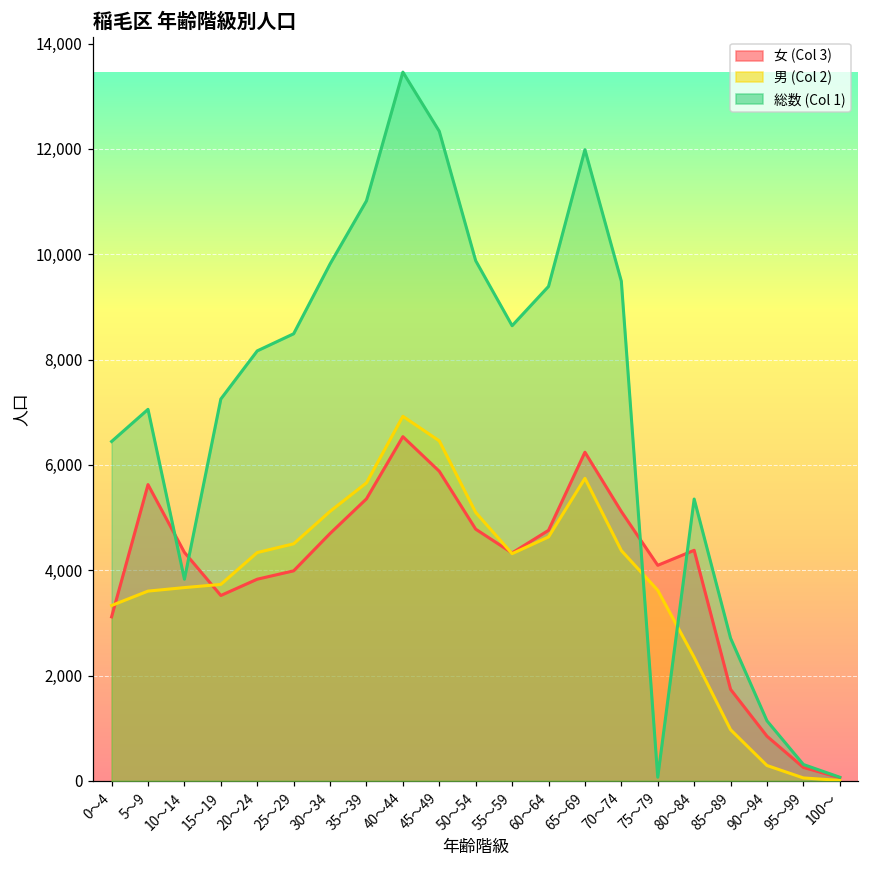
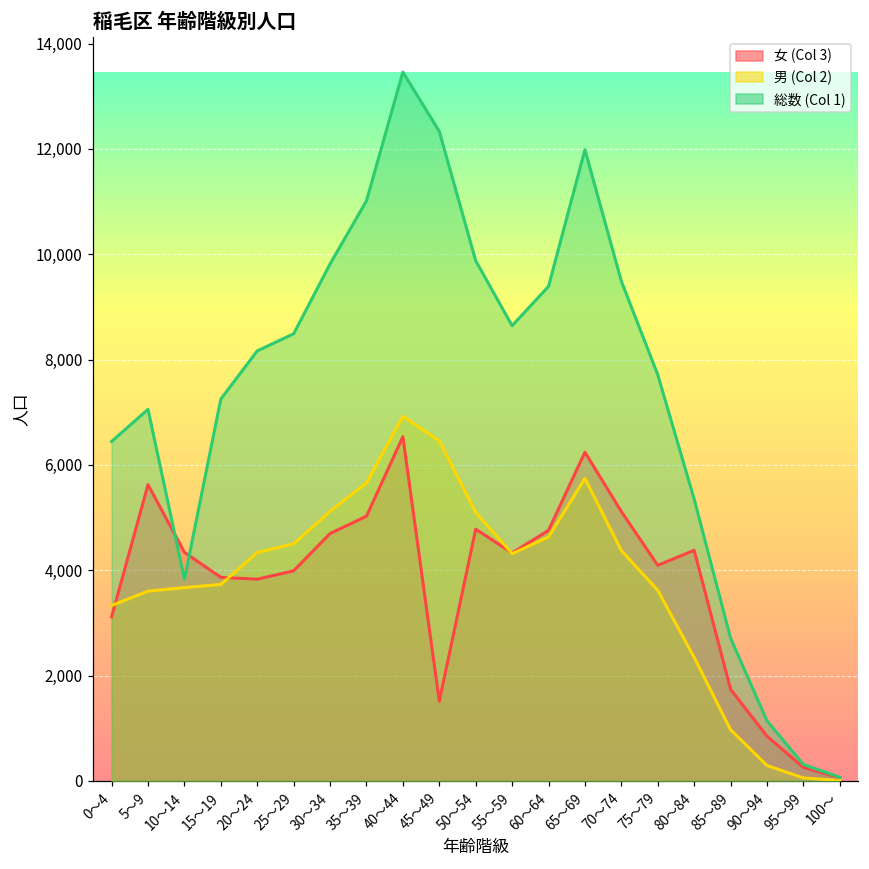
  {
    "女 (Col 3)": {
      "0～4": "3,100",
      "5～9": "5,600",
      "10～14": "4,300",
-     "15～19": "3,500",
+     "15～19": "3,900",
      "20～24": "3,800",
      "25～29": "4,000",
      "30～34": "4,700",
-     "35～39": "5,400",
+     "35～39": "5,000",
      "40～44": "6,500",
-     "45～49": "5,900",
+     "45～49": "1,500",
      "50～54": "4,800",
      "60～64": "4,800",
      "65～69": "6,200",
      "70～74": "5,100",
      "75～79": "4,100",
      "80～84": "4,400",
      "85～89": "1,700",
      "90～94": "800",
      "95～99": "300"
    },
    "男 (Col 2)": {
      "0～4": "3,300",
      "5～9": "3,600",
      "10～14": "3,700",
      "15～19": "3,700",
      "20～24": "4,300",
      "25～29": "4,500",
      "30～34": "5,100",
      "35～39": "5,700",
      "40～44": "6,900",
      "45～49": "6,500",
      "50～54": "5,100",
      "60～64": "4,600",
      "65～69": "5,700",
      "70～74": "4,400",
      "75～79": "3,600",
      "80～84": "2,300",
      "85～89": "1,000",
      "90～94": "300",
      "95～99": "100"
    },
    "総数 (Col 1)": {
      "0～4": "6,400",
      "5～9": "7,100",
      "10～14": "3,800",
      "15～19": "7,300",
      "20～24": "8,200",
      "25～29": "8,500",
      "30～34": "9,800",
      "35～39": "11,000",
      "40～44": "13,500",
      "45～49": "12,300",
      "50～54": "9,900",
      "55～59": "8,600",
      "60～64": "9,400",
      "65～69": "12,000",
      "70～74": "9,500",
-     "75～79": "100",
+     "75～79": "7,700",
      "80～84": "5,400",
      "85～89": "2,700",
      "90～94": "1,100",
      "95～99": "300"
    }
  }
